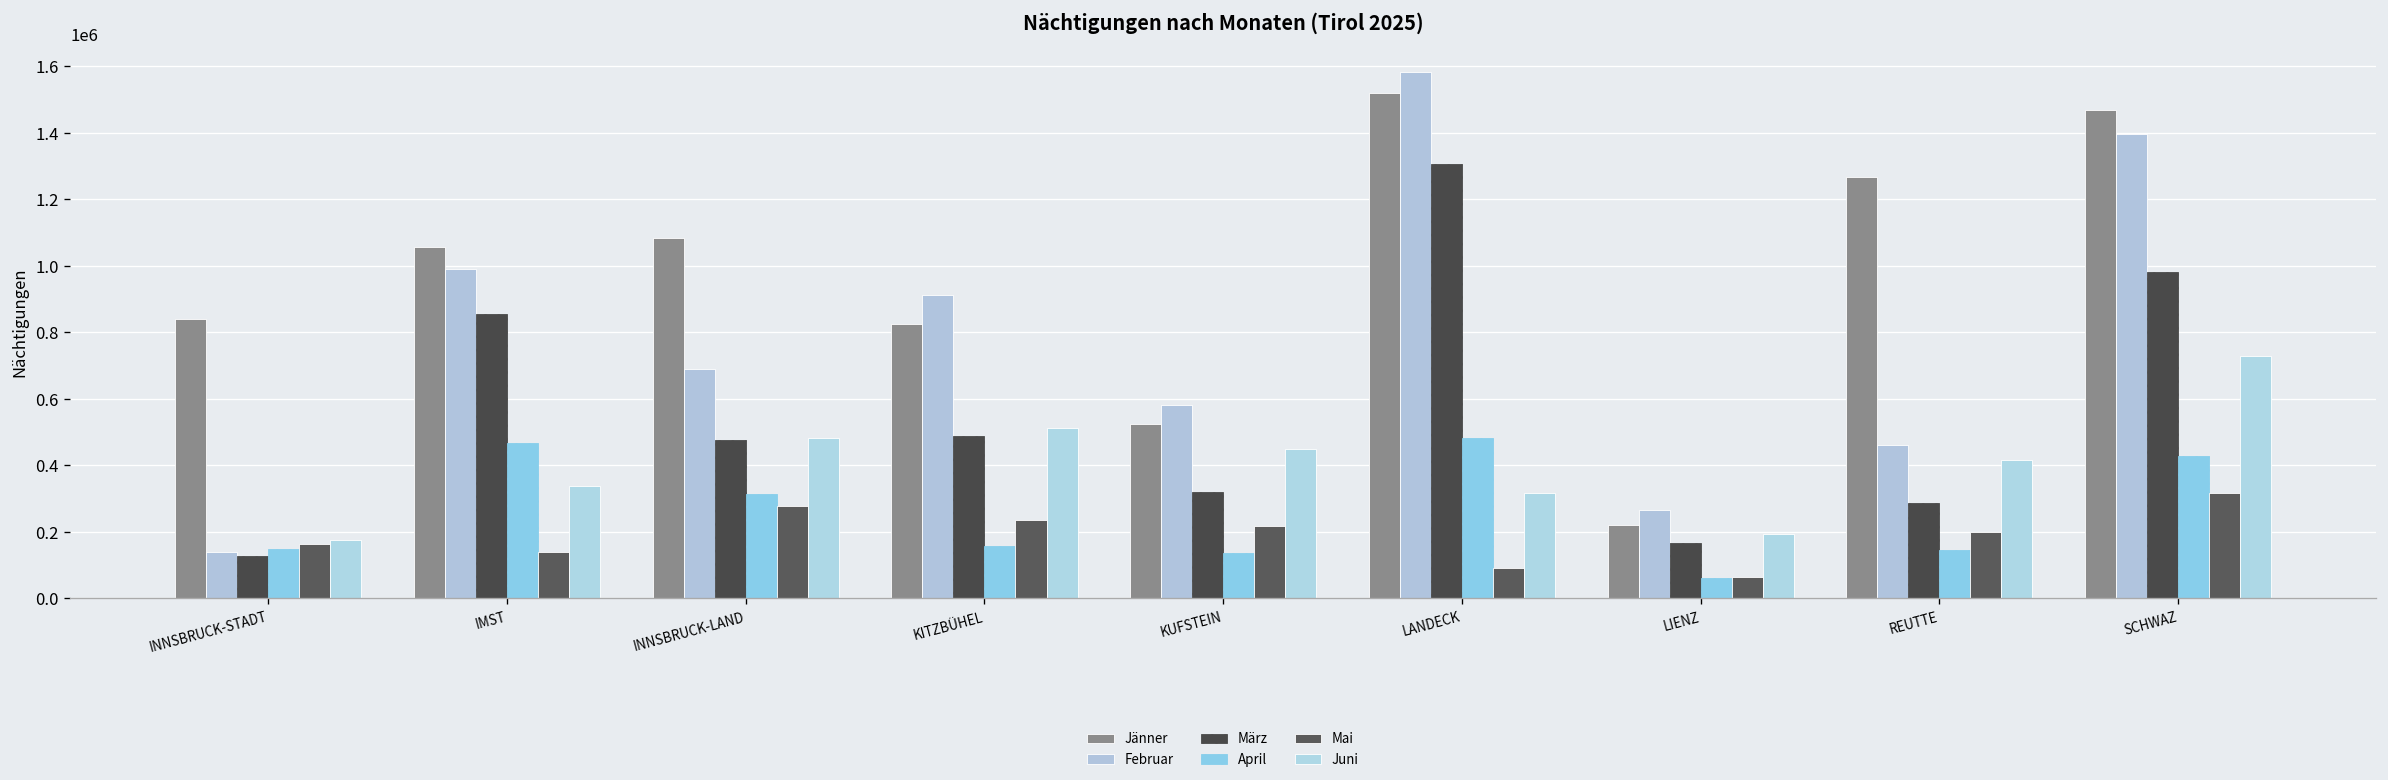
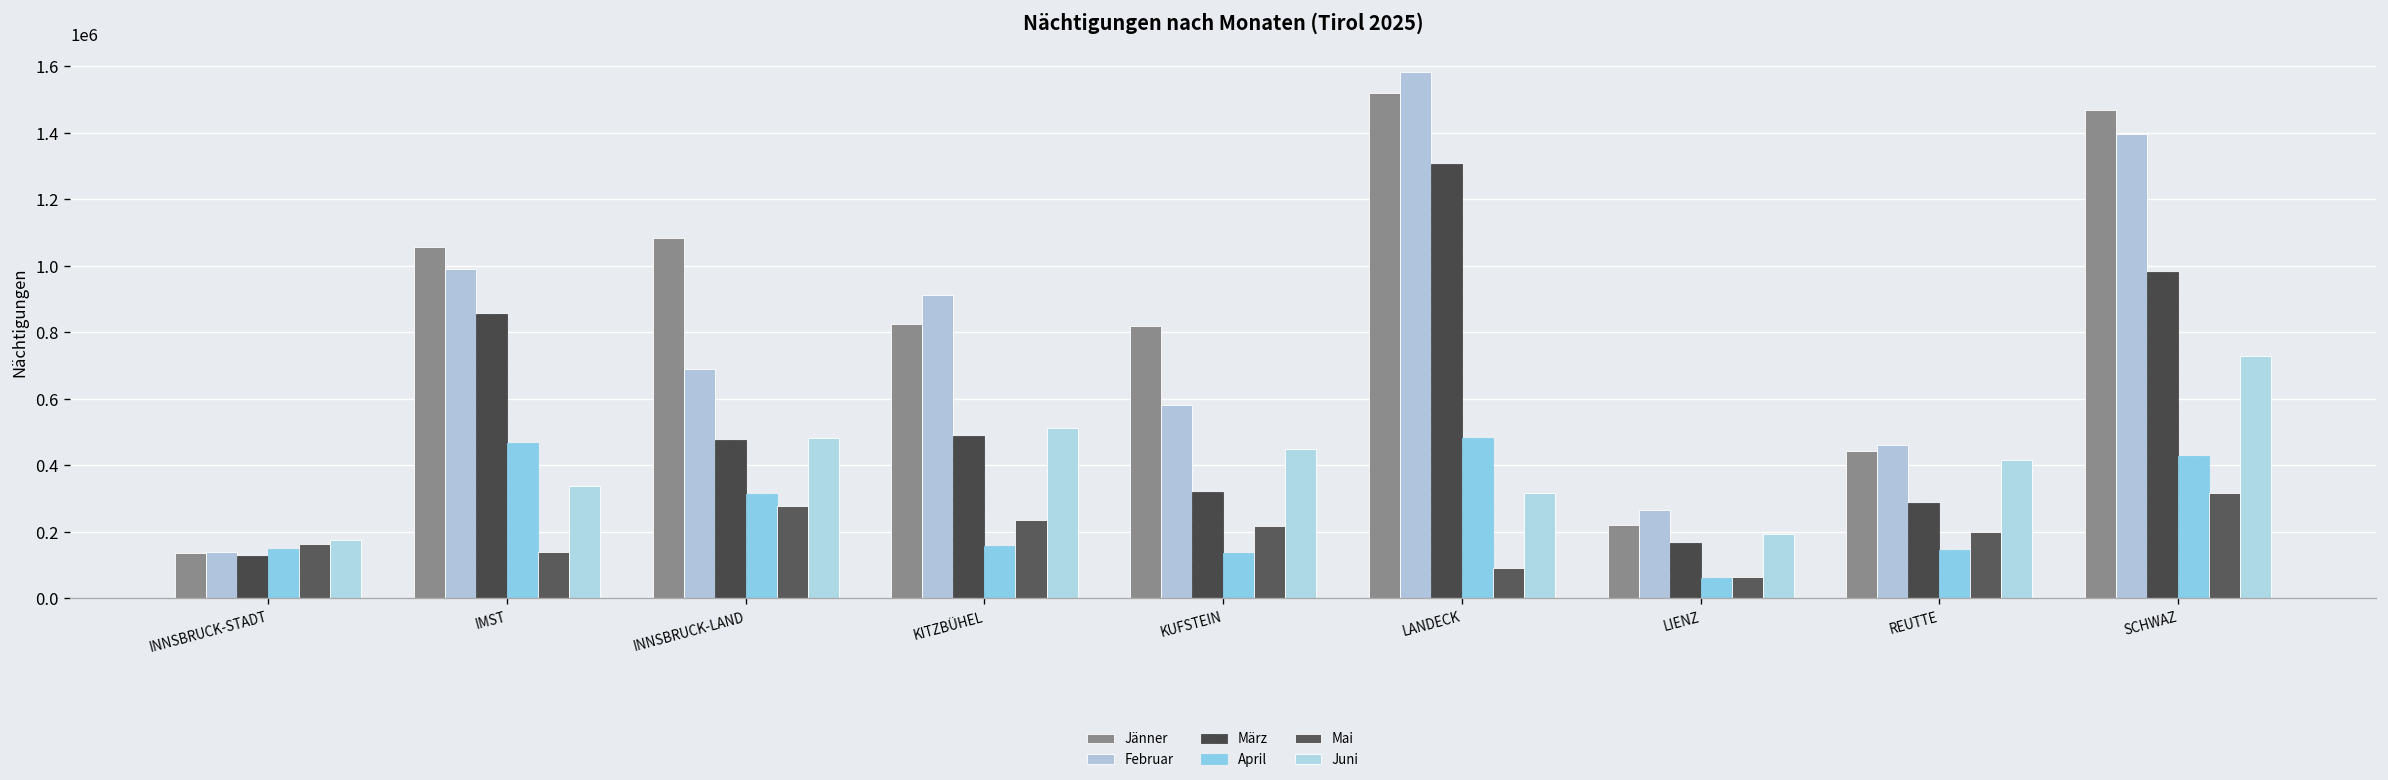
  {
    "Jänner": {
-     "INNSBRUCK-STADT": 840000,
+     "INNSBRUCK-STADT": 140000,
      "IMST": 1060000,
      "INNSBRUCK-LAND": 1080000,
      "KITZBÜHEL": 820000,
-     "KUFSTEIN": 520000,
+     "KUFSTEIN": 820000,
      "LANDECK": 1520000,
      "LIENZ": 220000,
-     "REUTTE": 1270000,
+     "REUTTE": 440000,
      "SCHWAZ": 1470000
    }
  }
